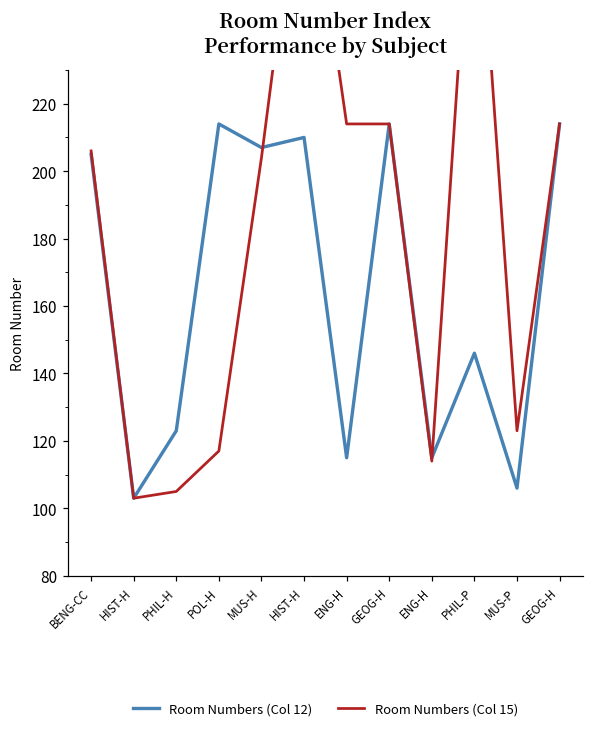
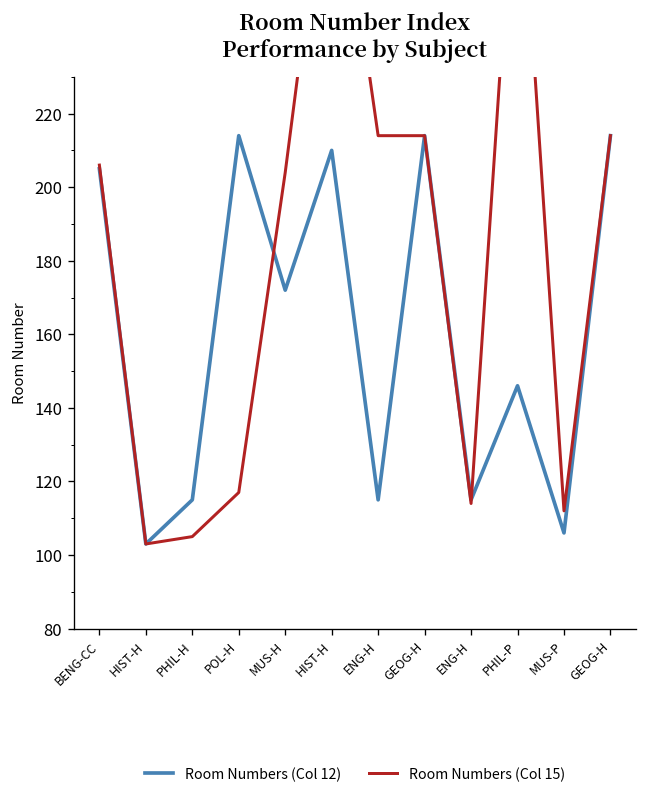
  {
    "Room Numbers (Col 12)": {
      "BENG-CC": 205,
-     "PHIL-H": 123,
+     "PHIL-H": 115,
      "POL-H": 214,
-     "MUS-H": 207,
+     "MUS-H": 172,
      "PHIL-P": 146,
      "MUS-P": 106
    },
    "Room Numbers (Col 15)": {
      "BENG-CC": 206,
      "PHIL-H": 105,
      "POL-H": 117,
      "MUS-H": 204,
-     "MUS-P": 123
+     "MUS-P": 112
    }
  }
